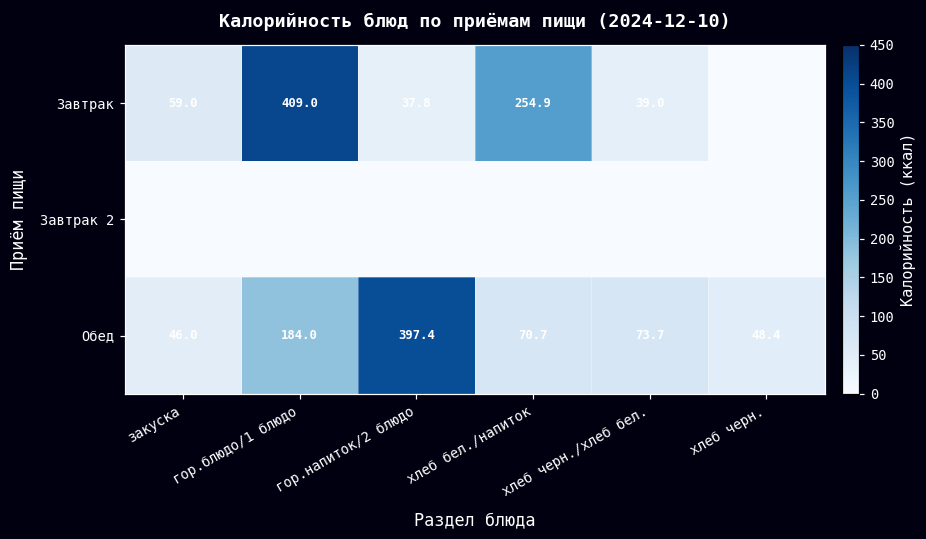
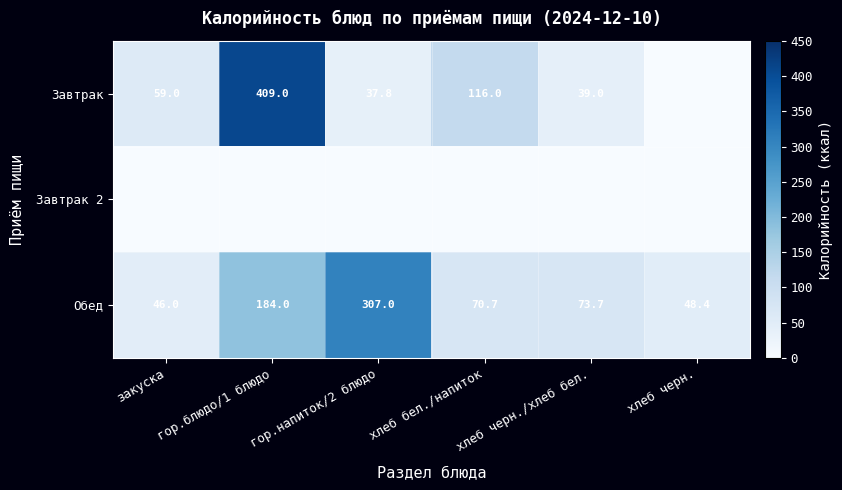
  {
    "Завтрак": {
      "гор.блюдо/1 блюдо": 409.0,
-     "хлеб бел./напиток": 254.9
+     "хлеб бел./напиток": 116.0
    },
    "Обед": {
      "гор.блюдо/1 блюдо": 184.0,
-     "гор.напиток/2 блюдо": 397.4
+     "гор.напиток/2 блюдо": 307.0
    }
  }
